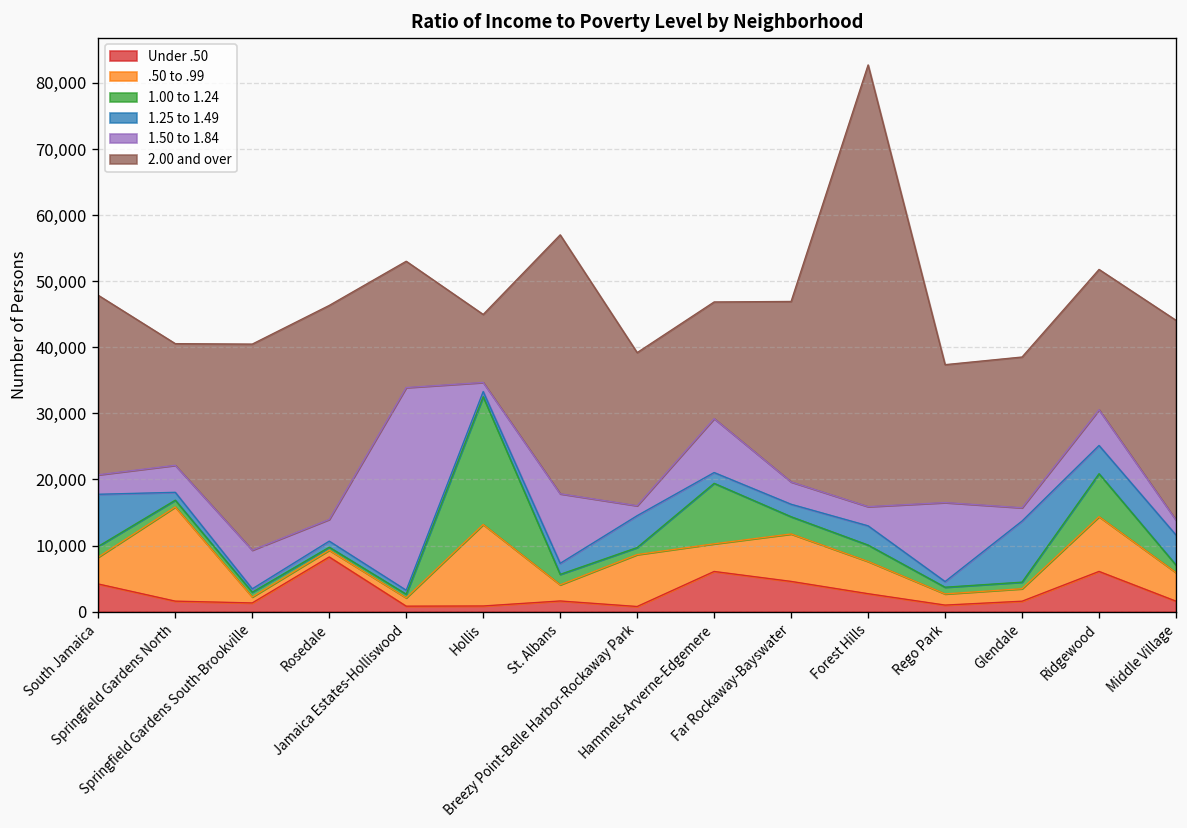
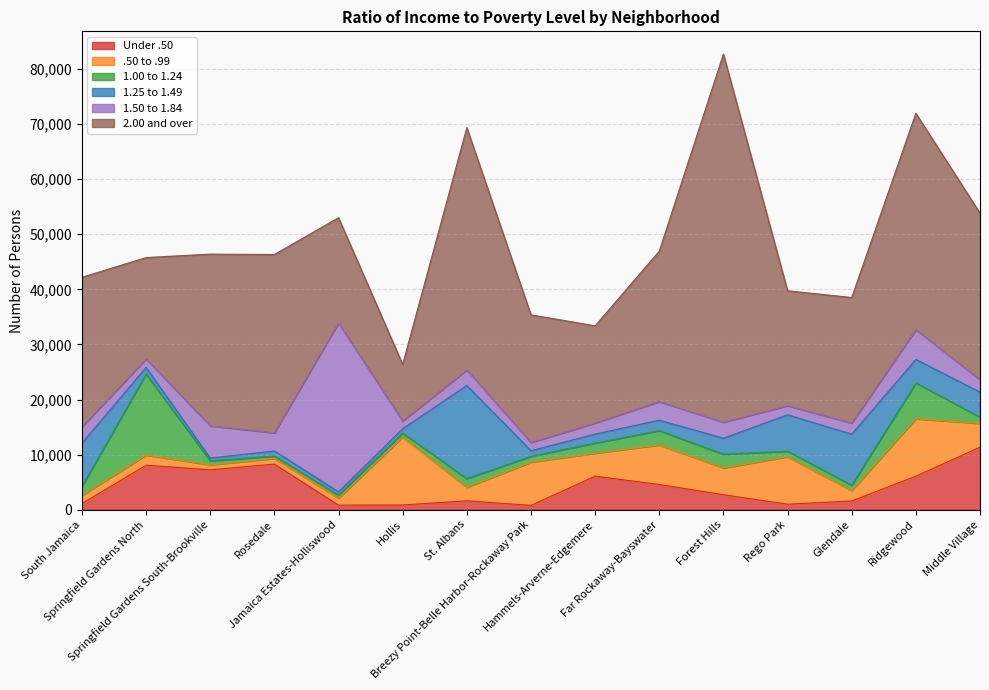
  {
    "Under .50": {
-     "South Jamaica": "4,000",
-     "Springfield Gardens North": "2,000",
-     "Springfield Gardens South-Brookville": "1,000",
+     "South Jamaica": "1,000",
+     "Springfield Gardens North": "8,000",
+     "Springfield Gardens South-Brookville": "7,000",
      "Rosedale": "8,000",
      "Jamaica Estates-Holliswood": "1,000",
      "Hollis": "1,000",
      "St. Albans": "2,000",
      "Breezy Point-Belle Harbor-Rockaway Park": "1,000",
      "Hammels-Arverne-Edgemere": "6,000",
      "Far Rockaway-Bayswater": "5,000",
      "Forest Hills": "3,000",
      "Rego Park": "1,000",
      "Glendale": "2,000",
      "Ridgewood": "6,000",
-     "Middle Village": "2,000"
+     "Middle Village": "11,000"
    },
    ".50 to .99": {
-     "South Jamaica": "4,000",
-     "Springfield Gardens North": "14,000",
+     "South Jamaica": "1,000",
+     "Springfield Gardens North": "2,000",
      "Springfield Gardens South-Brookville": "1,000",
      "Jamaica Estates-Holliswood": "1,000",
      "Hollis": "12,000",
      "St. Albans": "2,000",
      "Breezy Point-Belle Harbor-Rockaway Park": "8,000",
      "Hammels-Arverne-Edgemere": "4,000",
      "Far Rockaway-Bayswater": "7,000",
      "Forest Hills": "5,000",
-     "Rego Park": "2,000",
+     "Rego Park": "9,000",
      "Glendale": "2,000",
-     "Ridgewood": "8,000",
+     "Ridgewood": "10,000",
      "Middle Village": "4,000"
    },
    "1.00 to 1.24": {
      "South Jamaica": "2,000",
-     "Springfield Gardens North": "1,000",
+     "Springfield Gardens North": "15,000",
      "Springfield Gardens South-Brookville": "1,000",
      "Jamaica Estates-Holliswood": "1,000",
-     "Hollis": "19,000",
+     "Hollis": "1,000",
      "St. Albans": "2,000",
      "Breezy Point-Belle Harbor-Rockaway Park": "1,000",
-     "Hammels-Arverne-Edgemere": "9,000",
+     "Hammels-Arverne-Edgemere": "2,000",
      "Far Rockaway-Bayswater": "3,000",
      "Forest Hills": "2,000",
      "Rego Park": "1,000",
      "Glendale": "1,000",
      "Ridgewood": "6,000",
      "Middle Village": "1,000"
    },
    "1.25 to 1.49": {
      "South Jamaica": "8,000",
      "Springfield Gardens North": "1,000",
      "Springfield Gardens South-Brookville": "1,000",
      "Rosedale": "1,000",
      "Jamaica Estates-Holliswood": "1,000",
      "Hollis": "1,000",
-     "St. Albans": "2,000",
-     "Breezy Point-Belle Harbor-Rockaway Park": "5,000",
+     "St. Albans": "17,000",
+     "Breezy Point-Belle Harbor-Rockaway Park": "1,000",
      "Hammels-Arverne-Edgemere": "2,000",
      "Far Rockaway-Bayswater": "2,000",
      "Forest Hills": "3,000",
-     "Rego Park": "1,000",
+     "Rego Park": "7,000",
      "Glendale": "9,000",
      "Ridgewood": "4,000",
      "Middle Village": "5,000"
    },
    "1.50 to 1.84": {
      "South Jamaica": "3,000",
-     "Springfield Gardens North": "4,000",
+     "Springfield Gardens North": "2,000",
      "Springfield Gardens South-Brookville": "6,000",
      "Rosedale": "3,000",
      "Jamaica Estates-Holliswood": "31,000",
      "Hollis": "1,000",
-     "St. Albans": "11,000",
+     "St. Albans": "3,000",
      "Breezy Point-Belle Harbor-Rockaway Park": "2,000",
-     "Hammels-Arverne-Edgemere": "8,000",
+     "Hammels-Arverne-Edgemere": "2,000",
      "Far Rockaway-Bayswater": "3,000",
      "Forest Hills": "3,000",
-     "Rego Park": "12,000",
+     "Rego Park": "2,000",
      "Glendale": "2,000",
      "Ridgewood": "5,000",
      "Middle Village": "2,000"
    },
    "2.00 and over": {
      "South Jamaica": "27,000",
      "Springfield Gardens North": "18,000",
      "Springfield Gardens South-Brookville": "31,000",
      "Rosedale": "32,000",
      "Jamaica Estates-Holliswood": "19,000",
      "Hollis": "10,000",
-     "St. Albans": "39,000",
+     "St. Albans": "44,000",
      "Breezy Point-Belle Harbor-Rockaway Park": "23,000",
      "Hammels-Arverne-Edgemere": "18,000",
      "Far Rockaway-Bayswater": "27,000",
      "Forest Hills": "67,000",
      "Rego Park": "21,000",
      "Glendale": "23,000",
-     "Ridgewood": "21,000",
+     "Ridgewood": "39,000",
      "Middle Village": "30,000"
    }
  }
